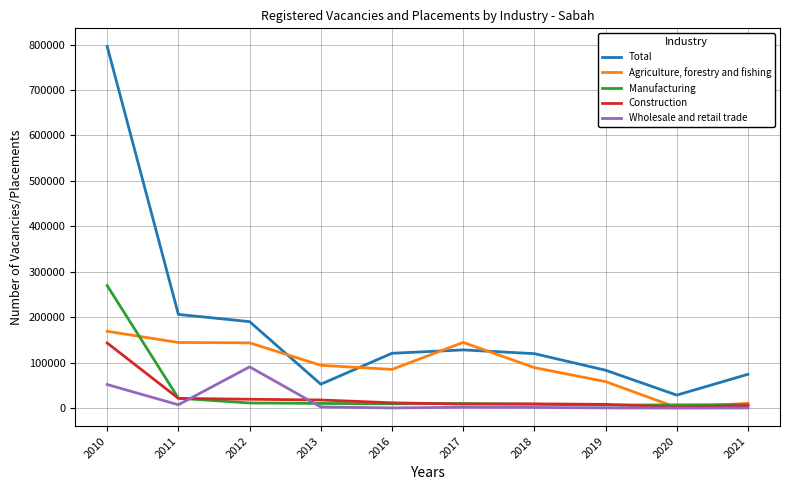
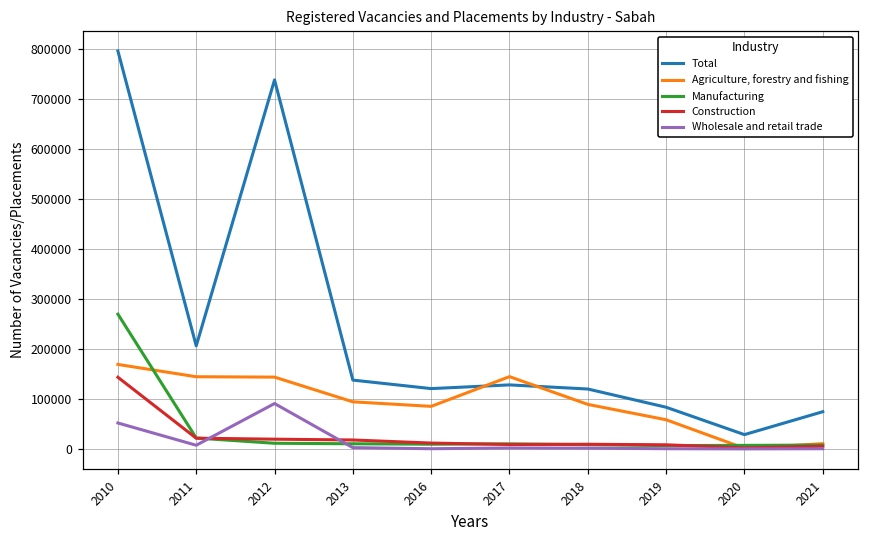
  {
    "Total": {
      "2010": 800000,
      "2011": 210000,
-     "2012": 190000,
-     "2013": 50000,
+     "2012": 740000,
+     "2013": 140000,
      "2016": 120000,
      "2017": 130000,
      "2018": 120000,
      "2019": 80000,
      "2020": 30000,
      "2021": 70000
    },
    "Agriculture, forestry and fishing": {
      "2010": 170000,
      "2011": 140000,
      "2012": 140000,
      "2013": 90000,
      "2016": 90000,
      "2017": 140000,
      "2018": 90000,
      "2019": 60000
    },
    "Manufacturing": {
      "2010": 270000,
      "2012": 10000,
      "2013": 10000
    },
    "Construction": {
      "2010": 140000,
      "2012": 20000,
      "2013": 20000
    },
    "Wholesale and retail trade": {
      "2010": 50000,
      "2011": 10000,
      "2012": 90000,
      "2013": 0,
      "2016": 0,
      "2017": 0,
      "2018": 0,
      "2019": 0
    }
  }
